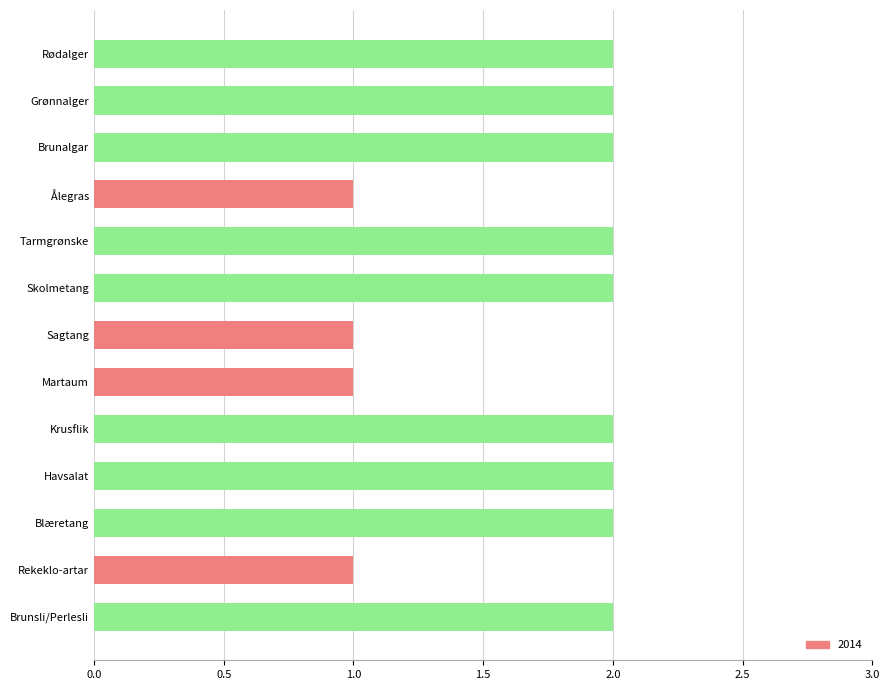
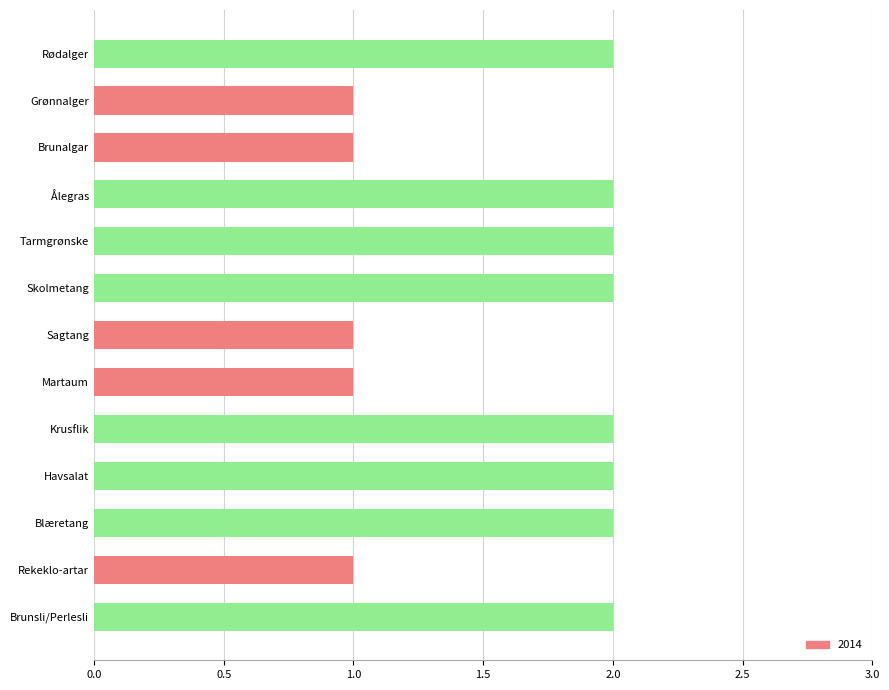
  {
    "Rødalger": 2,
-   "Grønnalger": 2,
-   "Brunalgar": 2,
-   "Ålegras": 1,
+   "Grønnalger": 1,
+   "Brunalgar": 1,
+   "Ålegras": 2,
    "Tarmgrønske": 2,
    "Skolmetang": 2,
    "Sagtang": 1,
    "Martaum": 1,
    "Krusflik": 2,
    "Havsalat": 2,
    "Blæretang": 2,
    "Rekeklo-artar": 1,
    "Brunsli/Perlesli": 2
  }
